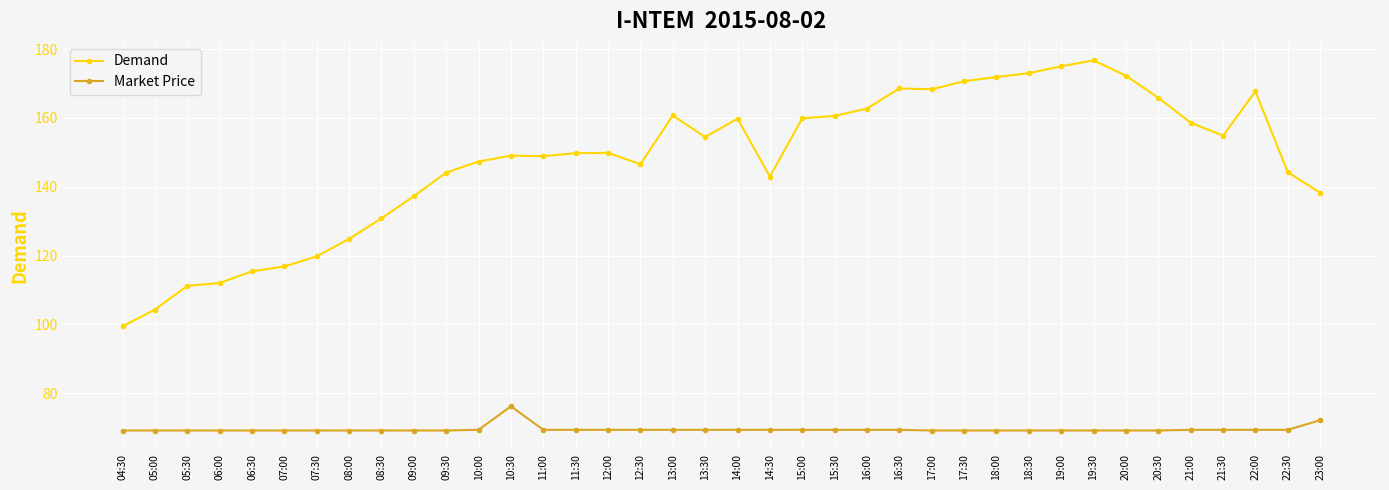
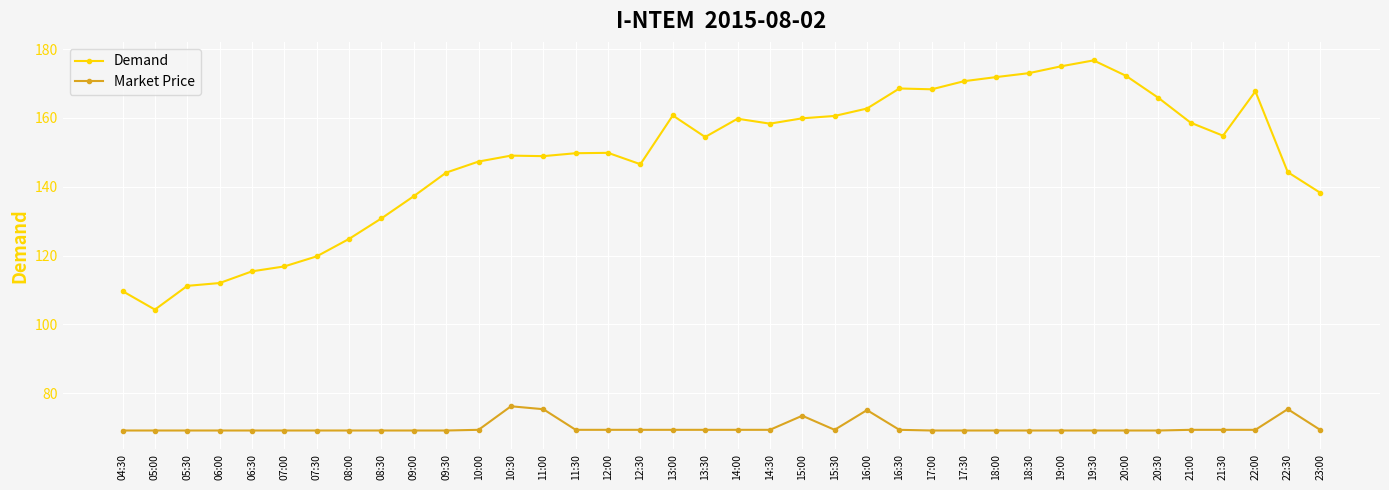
  {
    "Demand": {
-     "04:30": 99,
+     "04:30": 110,
      "05:00": 104,
      "05:30": 111,
      "06:00": 112,
      "06:30": 115,
      "07:00": 117,
      "07:30": 120,
      "08:00": 125,
      "08:30": 131,
      "09:00": 137,
      "09:30": 144,
      "10:00": 147,
      "10:30": 149,
      "11:00": 149,
      "11:30": 150,
      "12:00": 150,
      "12:30": 147,
      "13:00": 161,
      "13:30": 154,
      "14:00": 160,
-     "14:30": 143,
+     "14:30": 158,
      "15:00": 160,
      "15:30": 161,
      "16:00": 163,
      "16:30": 169,
      "17:00": 168,
      "17:30": 171,
      "18:00": 172,
      "18:30": 173,
      "19:00": 175,
      "19:30": 177,
      "20:00": 172,
      "20:30": 166,
      "21:00": 159,
      "21:30": 155,
      "22:00": 168,
      "22:30": 144,
      "23:00": 138
    },
    "Market Price": {
      "04:30": 69,
      "05:00": 69,
      "05:30": 69,
      "06:00": 69,
      "06:30": 69,
      "07:00": 69,
      "07:30": 69,
      "08:00": 69,
      "08:30": 69,
      "09:00": 69,
      "09:30": 69,
      "10:00": 69,
      "10:30": 76,
-     "11:00": 69,
+     "11:00": 75,
      "11:30": 69,
      "12:00": 69,
      "12:30": 69,
      "13:00": 69,
      "13:30": 69,
      "14:00": 69,
      "14:30": 69,
-     "15:00": 69,
+     "15:00": 73,
      "15:30": 69,
-     "16:00": 69,
+     "16:00": 75,
      "16:30": 69,
      "17:00": 69,
      "17:30": 69,
      "18:00": 69,
      "18:30": 69,
      "19:00": 69,
      "19:30": 69,
      "20:00": 69,
      "20:30": 69,
      "21:00": 69,
      "21:30": 69,
      "22:00": 69,
-     "22:30": 69,
-     "23:00": 72
+     "22:30": 75,
+     "23:00": 69
    }
  }
